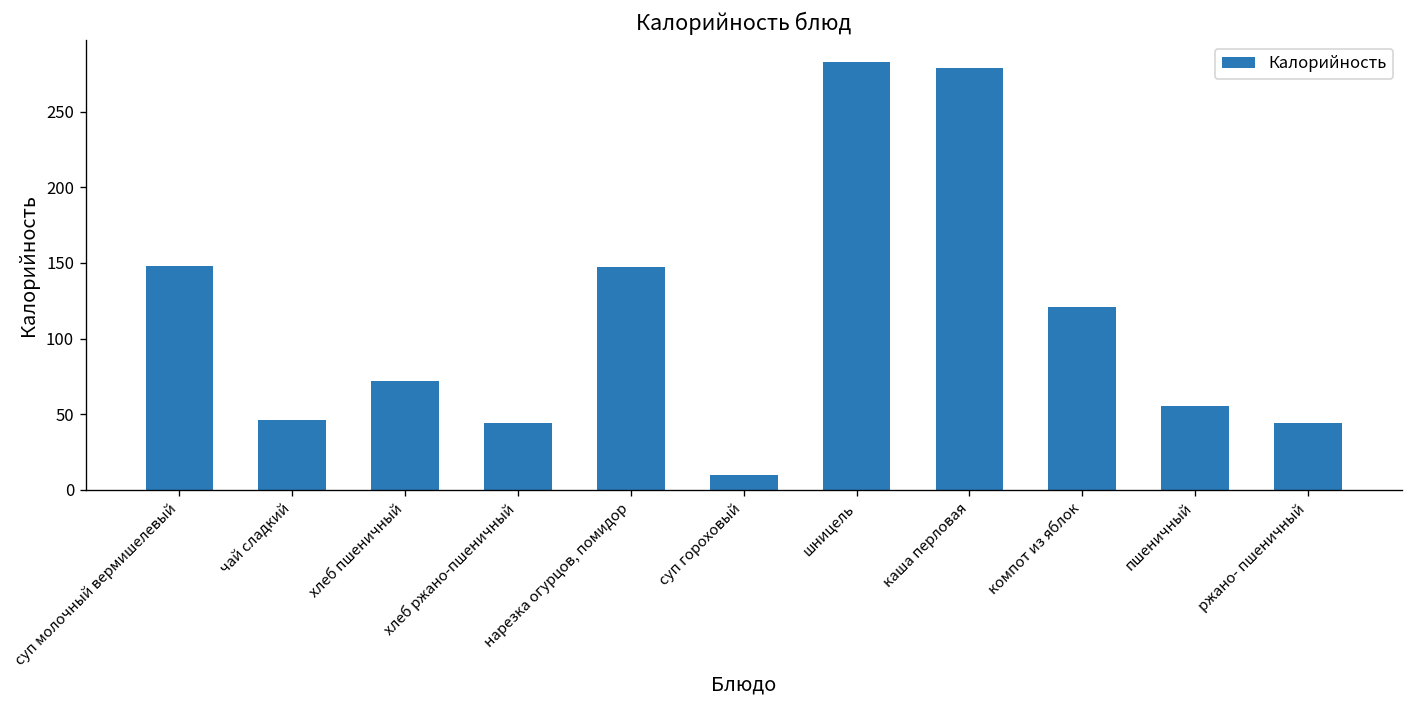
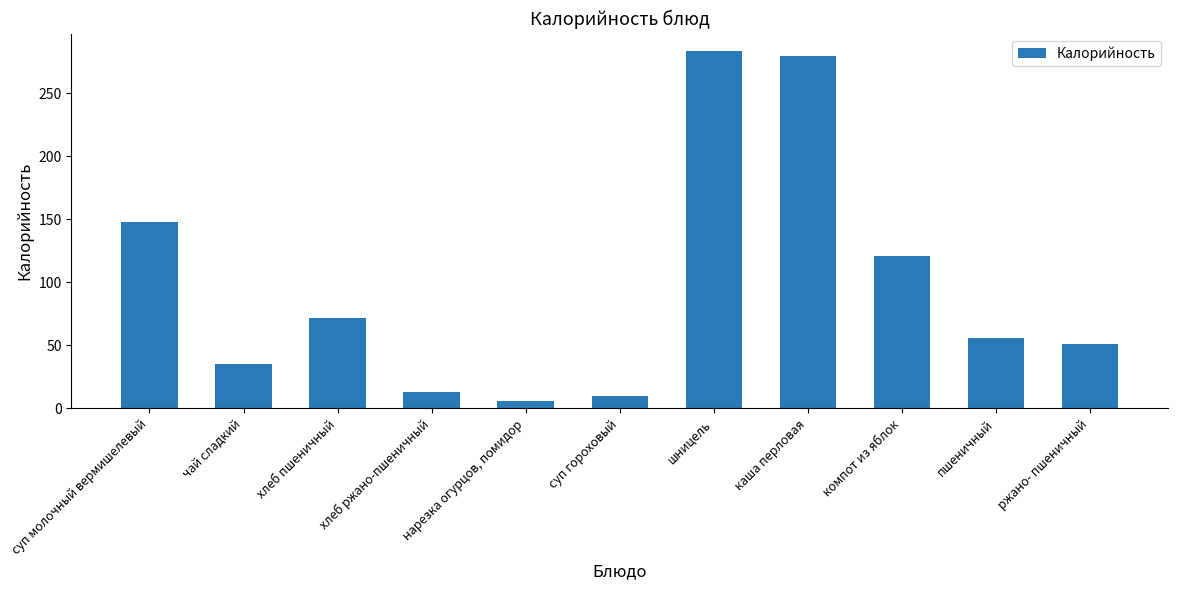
  {
    "суп молочный вермишелевый": 148,
-   "чай сладкий": 46,
+   "чай сладкий": 35,
    "хлеб пшеничный": 72,
-   "хлеб ржано-пшеничный": 44,
-   "нарезка огурцов, помидор": 147,
+   "хлеб ржано-пшеничный": 13,
+   "нарезка огурцов, помидор": 6,
    "суп гороховый": 10,
    "шницель": 283,
    "каша перловая": 279,
    "компот из яблок": 121,
    "пшеничный": 56,
-   "ржано- пшеничный": 44
+   "ржано- пшеничный": 51
  }
